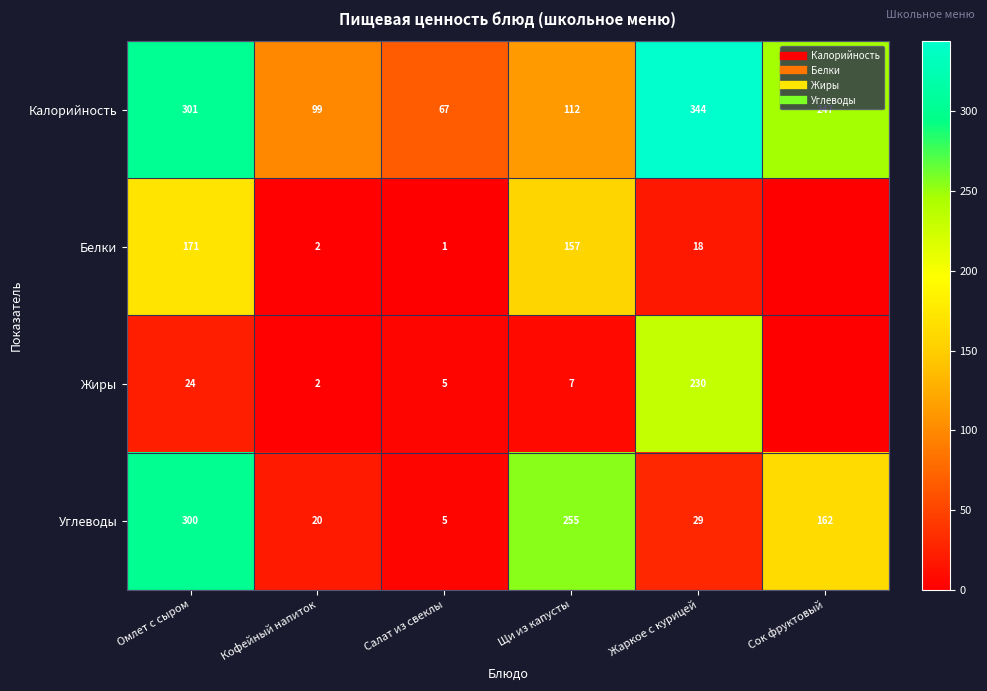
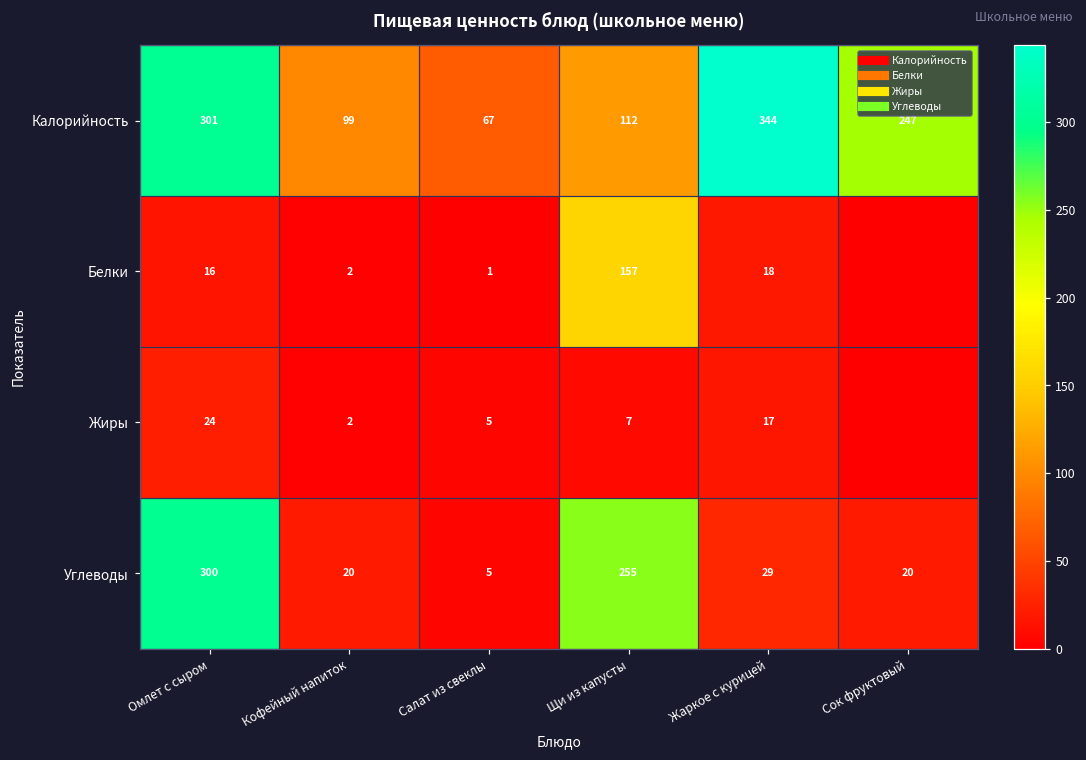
  {
    "Калорийность": {
      "Омлет с сыром": 301,
      "Кофейный напиток": 99,
      "Салат из свеклы": 67,
      "Щи из капусты": 112,
      "Жаркое с курицей": 344
    },
    "Белки": {
-     "Омлет с сыром": 171,
+     "Омлет с сыром": 16,
      "Кофейный напиток": 2,
      "Салат из свеклы": 1,
      "Щи из капусты": 157,
      "Жаркое с курицей": 18
    },
    "Жиры": {
      "Омлет с сыром": 24,
      "Кофейный напиток": 2,
      "Салат из свеклы": 5,
      "Щи из капусты": 7,
-     "Жаркое с курицей": 230
+     "Жаркое с курицей": 17
    },
    "Углеводы": {
      "Омлет с сыром": 300,
      "Кофейный напиток": 20,
      "Салат из свеклы": 5,
      "Щи из капусты": 255,
      "Жаркое с курицей": 29,
-     "Сок фруктовый": 162
+     "Сок фруктовый": 20
    }
  }
